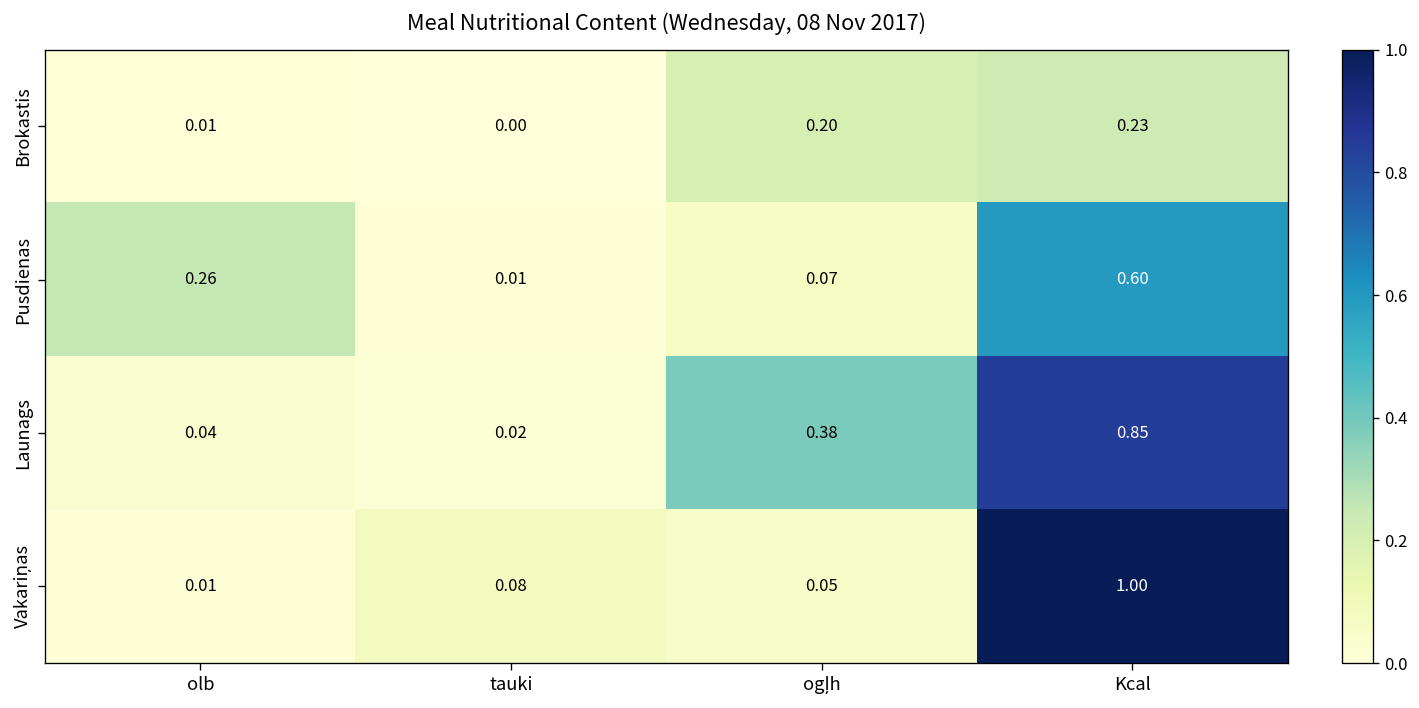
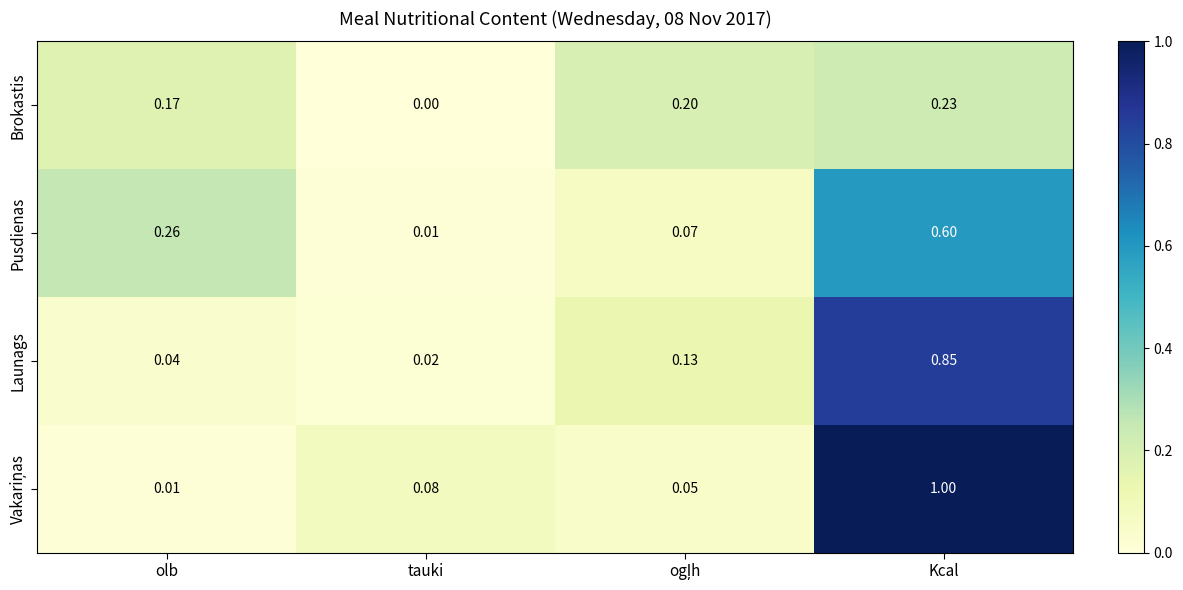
  {
    "Brokastis": {
-     "olb": 0.01,
+     "olb": 0.17,
      "tauki": 0.00,
      "ogļh": 0.20,
      "Kcal": 0.23
    },
    "Pusdienas": {
      "olb": 0.26,
      "tauki": 0.01,
      "ogļh": 0.07,
      "Kcal": 0.60
    },
    "Launags": {
      "olb": 0.04,
      "tauki": 0.02,
-     "ogļh": 0.38,
+     "ogļh": 0.13,
      "Kcal": 0.85
    },
    "Vakariņas": {
      "olb": 0.01,
      "tauki": 0.08,
      "ogļh": 0.05,
      "Kcal": 1.00
    }
  }
